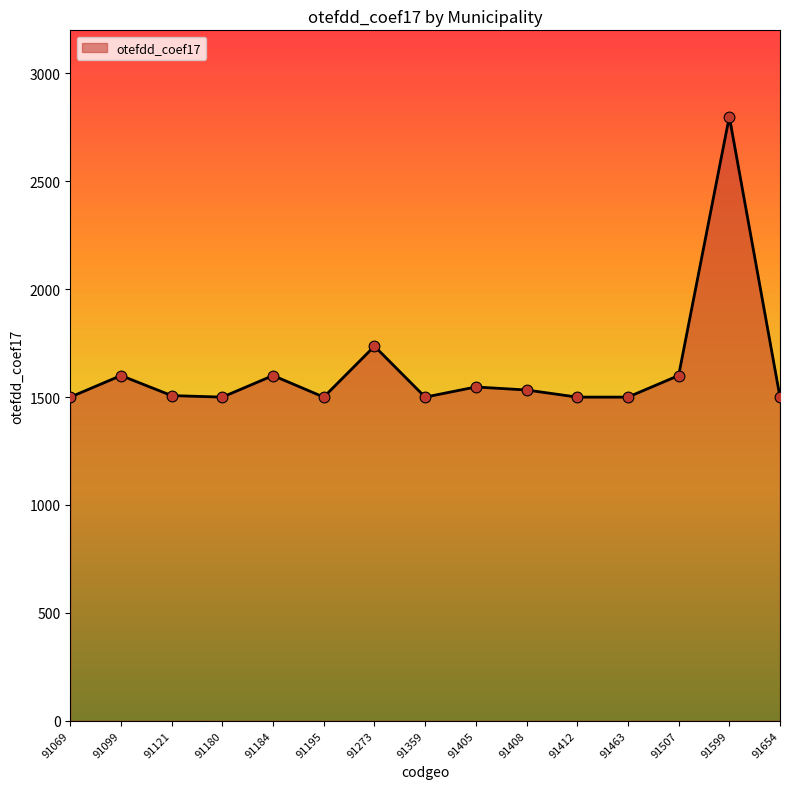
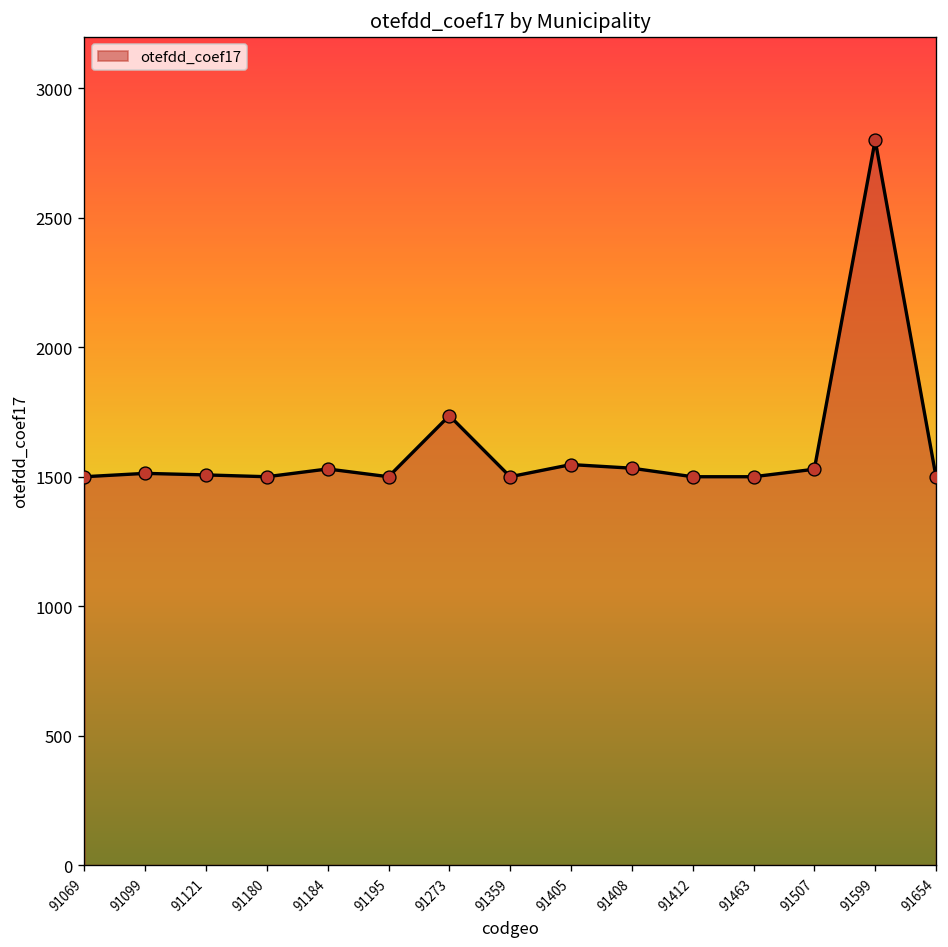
  {
    "91069": 1500,
-   "91099": 1600,
+   "91099": 1510,
    "91121": 1510,
    "91180": 1500,
-   "91184": 1600,
+   "91184": 1530,
    "91195": 1500,
    "91273": 1740,
    "91359": 1500,
    "91405": 1550,
    "91408": 1530,
    "91412": 1500,
    "91463": 1500,
-   "91507": 1600,
+   "91507": 1530,
    "91599": 2800,
    "91654": 1500
  }
